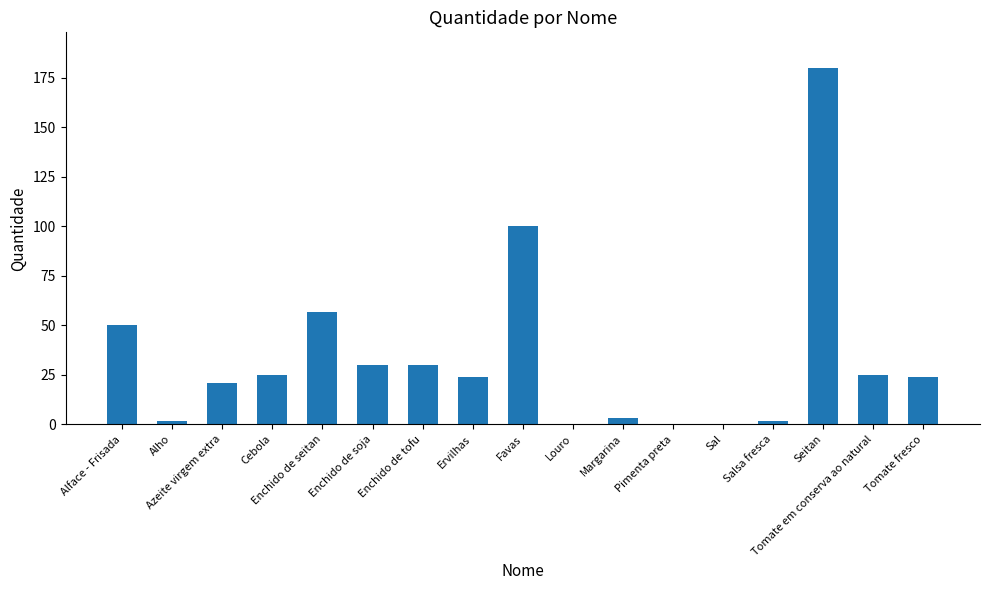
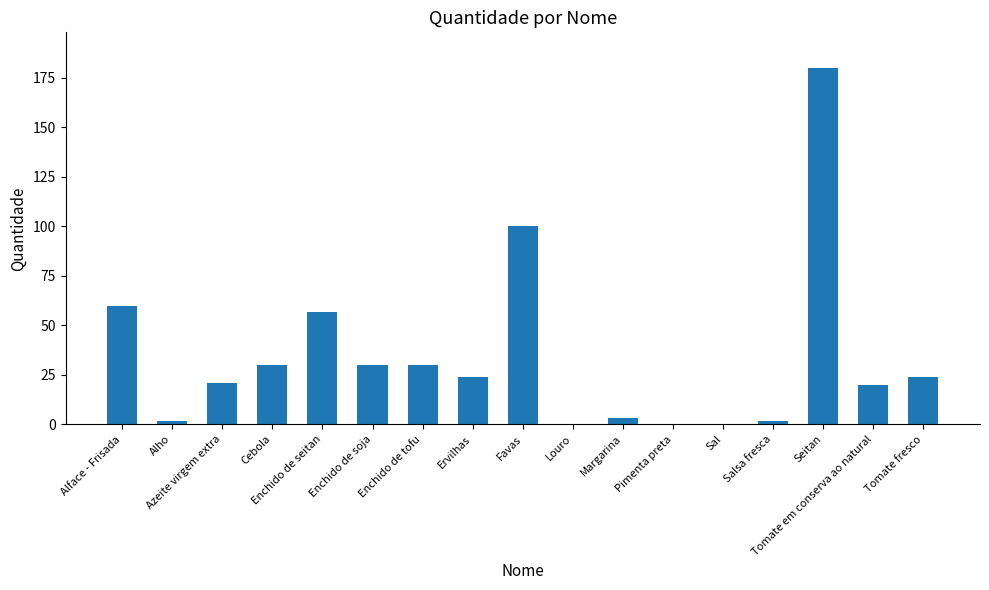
  {
-   "Alface - Frisada": 50,
+   "Alface - Frisada": 60,
    "Alho": 2,
    "Azeite virgem extra": 21,
-   "Cebola": 25,
+   "Cebola": 30,
    "Enchido de seitan": 57,
    "Enchido de soja": 30,
    "Enchido de tofu": 30,
    "Ervilhas": 24,
    "Favas": 100,
    "Margarina": 3,
    "Salsa fresca": 2,
    "Seitan": 180,
-   "Tomate em conserva ao natural": 25,
+   "Tomate em conserva ao natural": 20,
    "Tomate fresco": 24
  }
